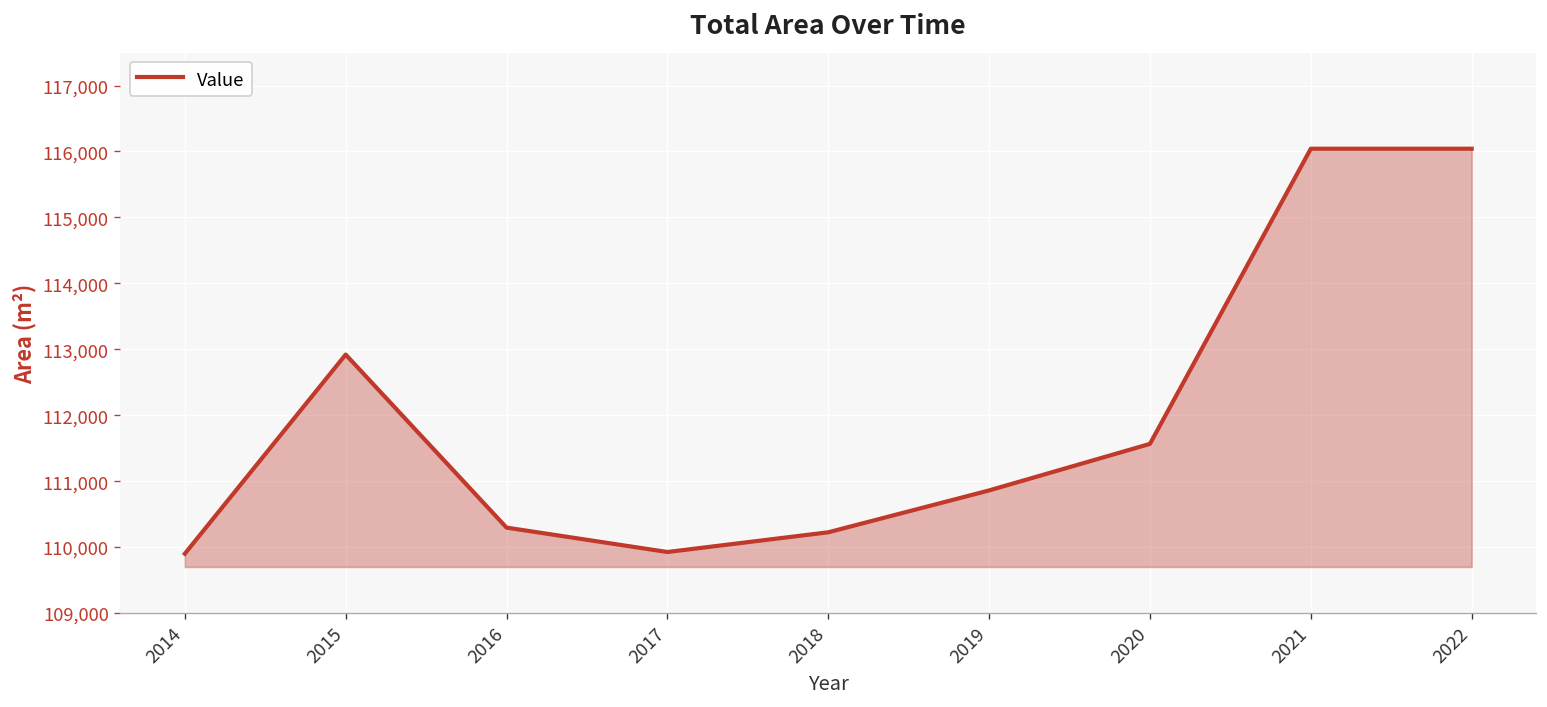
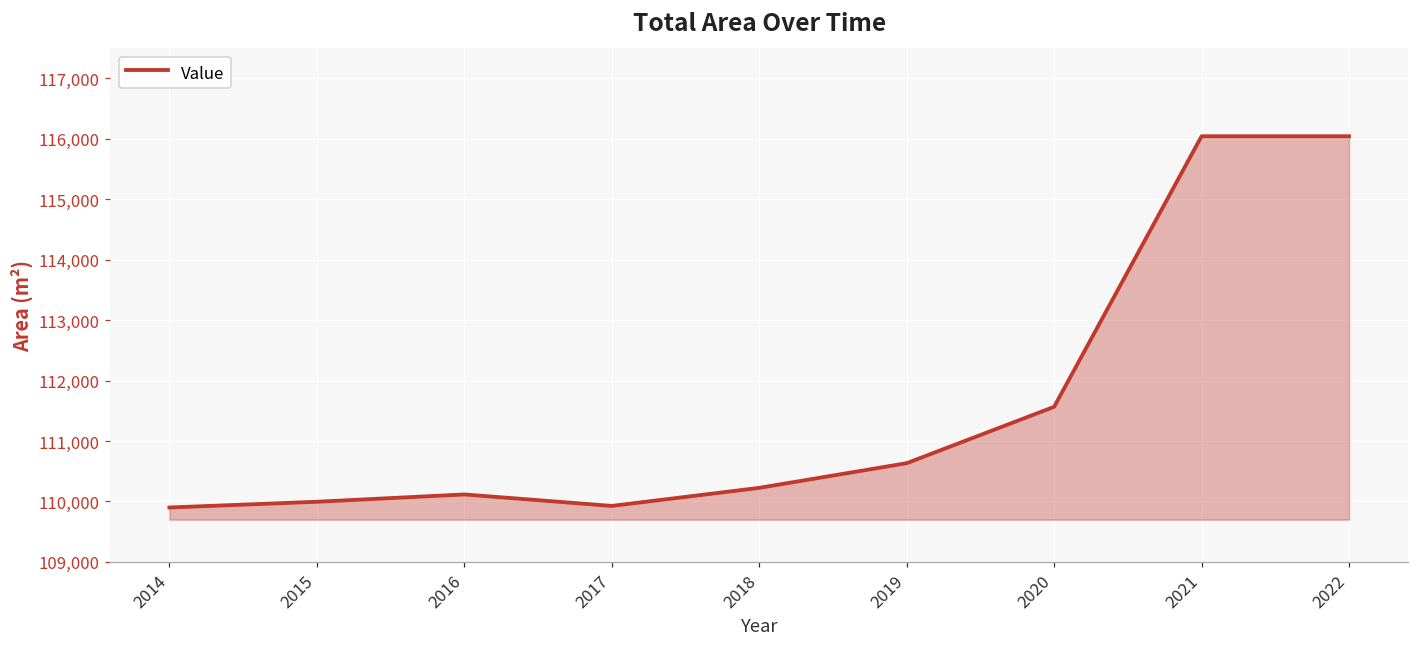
  {
    "2014": "109,900",
-   "2015": "112,900",
-   "2016": "110,300",
+   "2015": "110,000",
+   "2016": "110,100",
    "2017": "109,900",
    "2018": "110,200",
-   "2019": "110,900",
+   "2019": "110,600",
    "2020": "111,600",
    "2021": "116,000",
    "2022": "116,000"
  }
